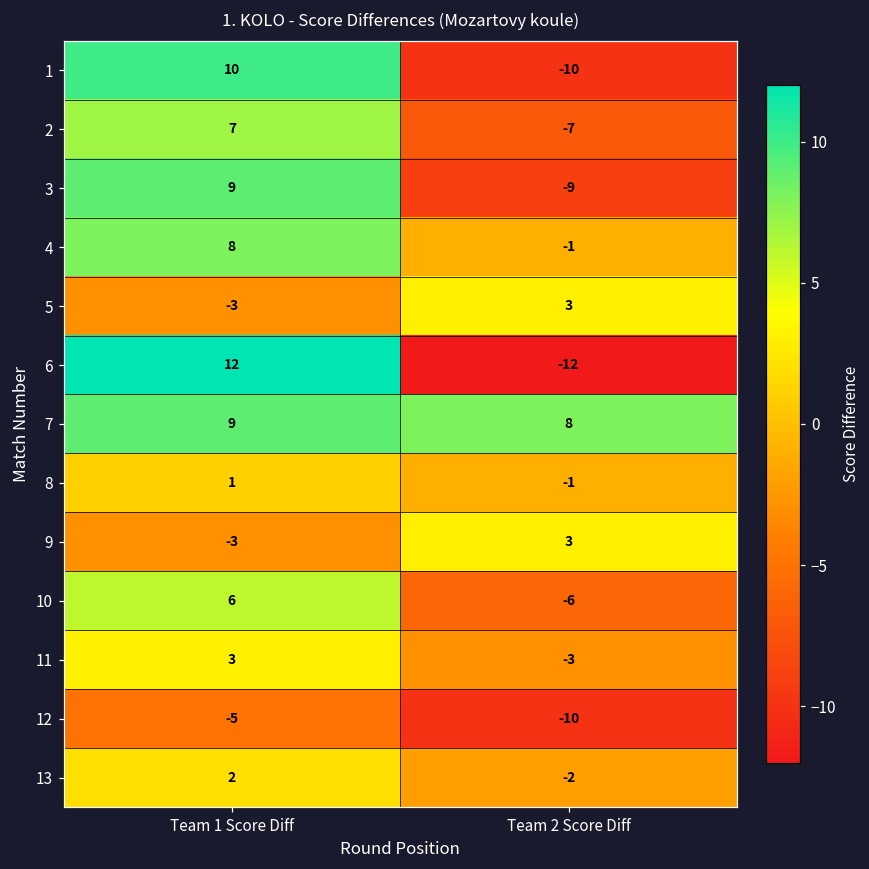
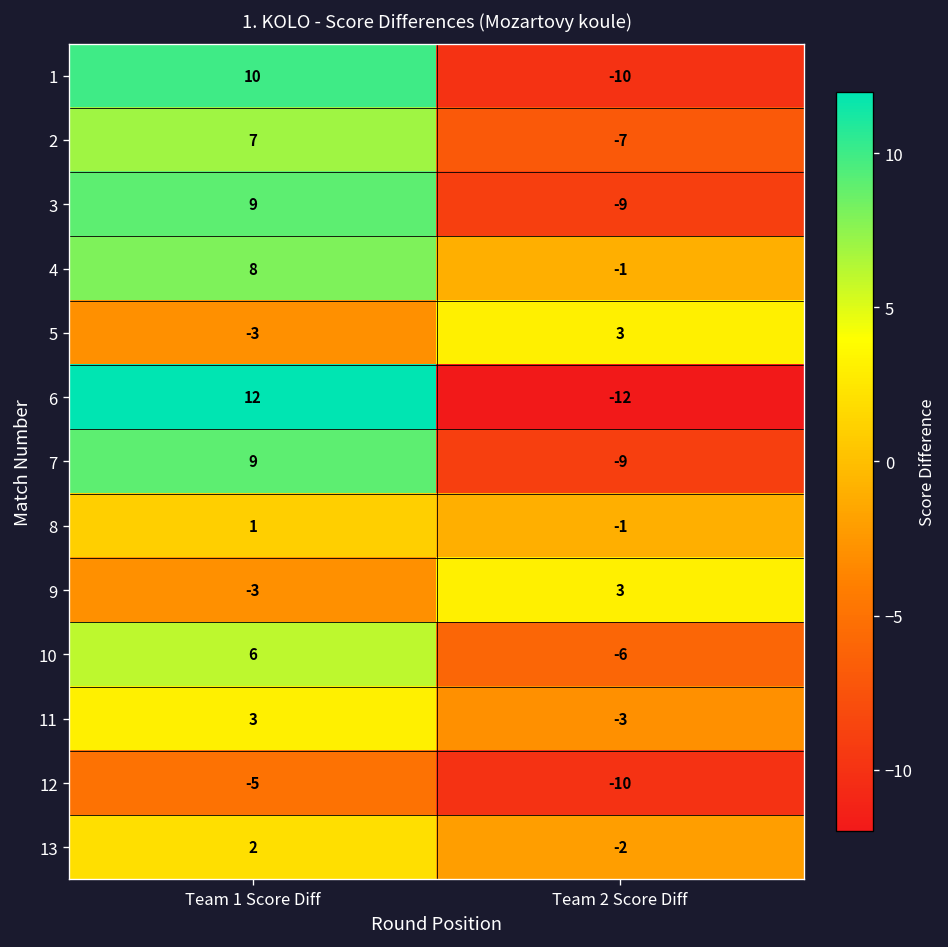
  {
    "1": {
      "Team 1 Score Diff": 10,
      "Team 2 Score Diff": -10
    },
    "2": {
      "Team 1 Score Diff": 7,
      "Team 2 Score Diff": -7
    },
    "3": {
      "Team 1 Score Diff": 9,
      "Team 2 Score Diff": -9
    },
    "4": {
      "Team 1 Score Diff": 8,
      "Team 2 Score Diff": -1
    },
    "5": {
      "Team 1 Score Diff": -3,
      "Team 2 Score Diff": 3
    },
    "6": {
      "Team 1 Score Diff": 12,
      "Team 2 Score Diff": -12
    },
    "7": {
      "Team 1 Score Diff": 9,
-     "Team 2 Score Diff": 8
+     "Team 2 Score Diff": -9
    },
    "8": {
      "Team 1 Score Diff": 1,
      "Team 2 Score Diff": -1
    },
    "9": {
      "Team 1 Score Diff": -3,
      "Team 2 Score Diff": 3
    },
    "10": {
      "Team 1 Score Diff": 6,
      "Team 2 Score Diff": -6
    },
    "11": {
      "Team 1 Score Diff": 3,
      "Team 2 Score Diff": -3
    },
    "12": {
      "Team 1 Score Diff": -5,
      "Team 2 Score Diff": -10
    },
    "13": {
      "Team 1 Score Diff": 2,
      "Team 2 Score Diff": -2
    }
  }
